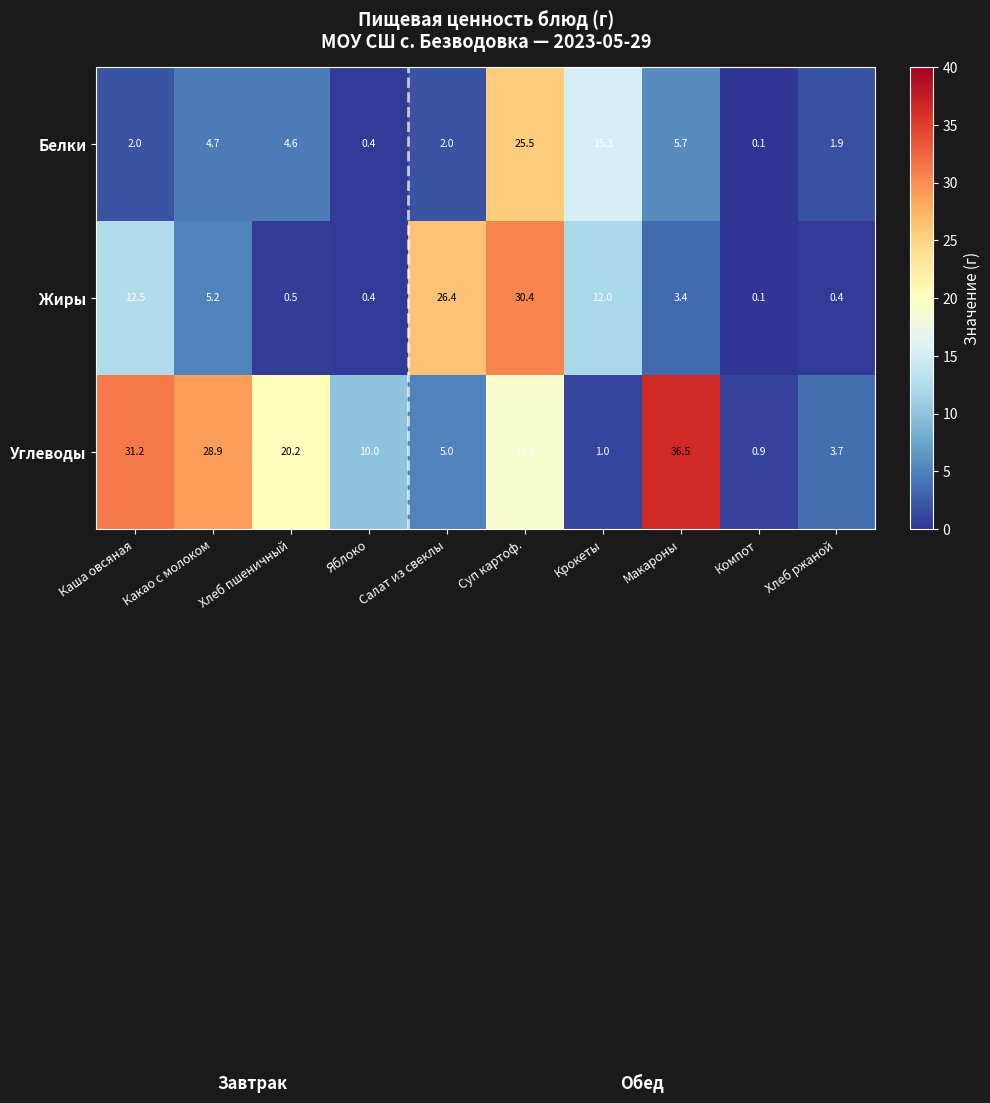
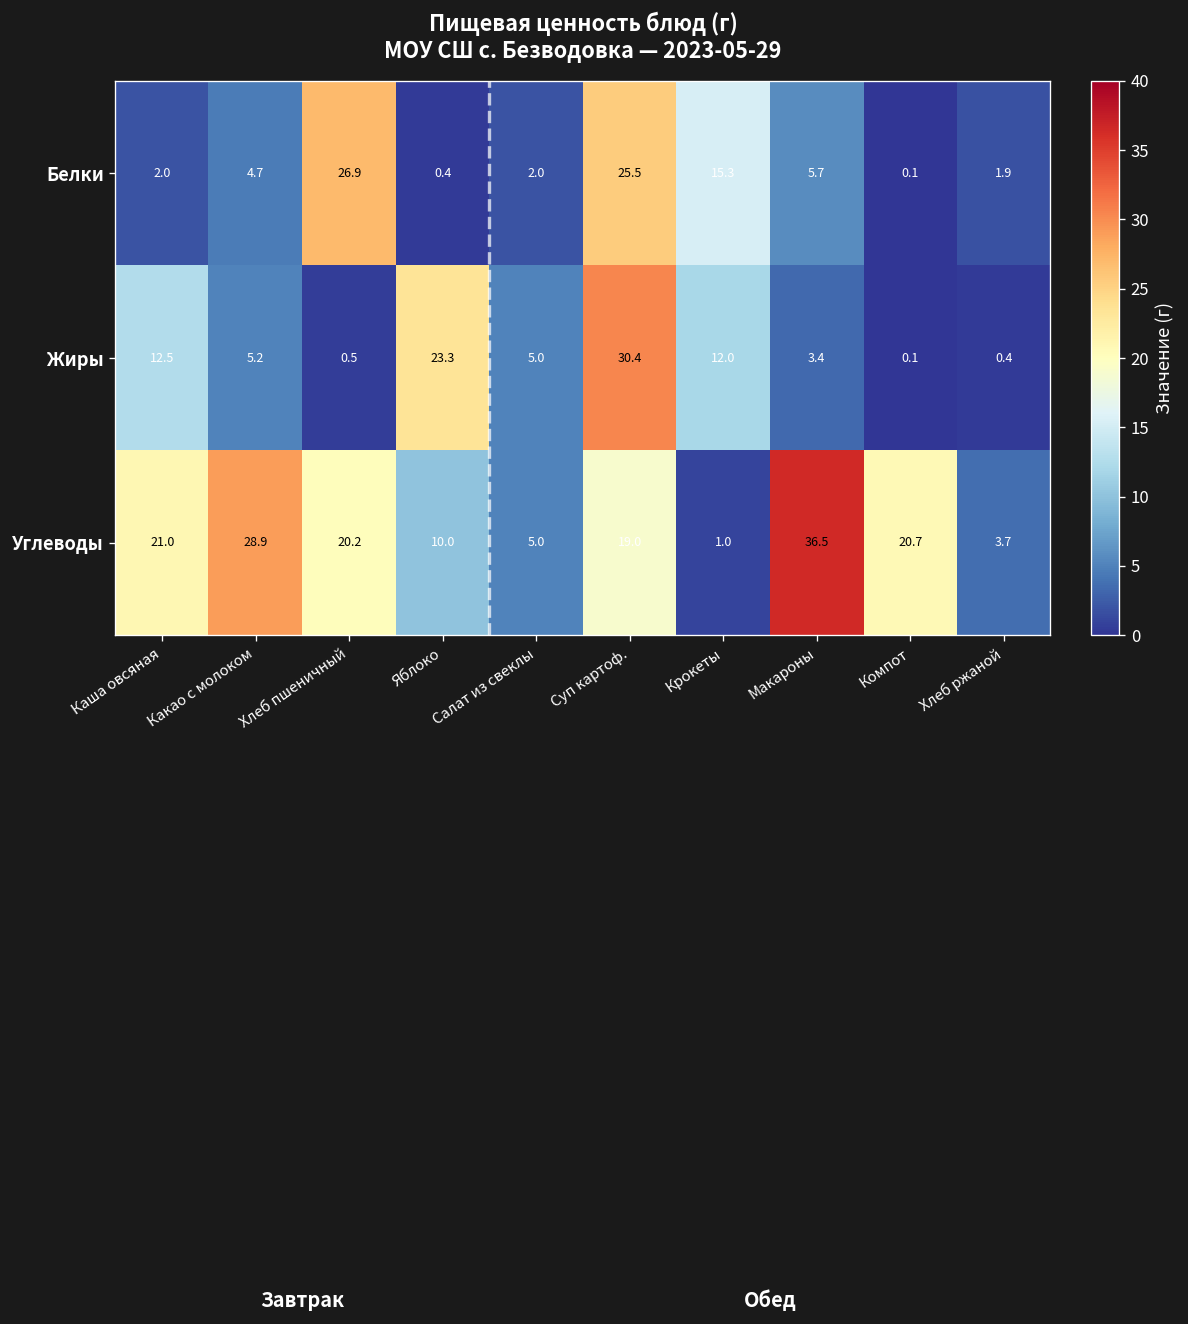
  {
    "Белки": {
      "Каша овсяная": 2.0,
      "Какао с молоком": 4.7,
-     "Хлеб пшеничный": 4.6,
+     "Хлеб пшеничный": 26.9,
      "Яблоко": 0.4,
      "Салат из свеклы": 2.0,
      "Суп картоф.": 25.5,
      "Макароны": 5.7,
      "Компот": 0.1,
      "Хлеб ржаной": 1.9
    },
    "Жиры": {
      "Каша овсяная": 12.5,
      "Какао с молоком": 5.2,
      "Хлеб пшеничный": 0.5,
-     "Яблоко": 0.4,
-     "Салат из свеклы": 26.4,
+     "Яблоко": 23.3,
+     "Салат из свеклы": 5.0,
      "Суп картоф.": 30.4,
      "Крокеты": 12.0,
      "Макароны": 3.4,
      "Компот": 0.1,
      "Хлеб ржаной": 0.4
    },
    "Углеводы": {
-     "Каша овсяная": 31.2,
+     "Каша овсяная": 21.0,
      "Какао с молоком": 28.9,
      "Хлеб пшеничный": 20.2,
      "Яблоко": 10.0,
      "Салат из свеклы": 5.0,
      "Суп картоф.": 19.0,
      "Крокеты": 1.0,
      "Макароны": 36.5,
-     "Компот": 0.9,
+     "Компот": 20.7,
      "Хлеб ржаной": 3.7
    }
  }
